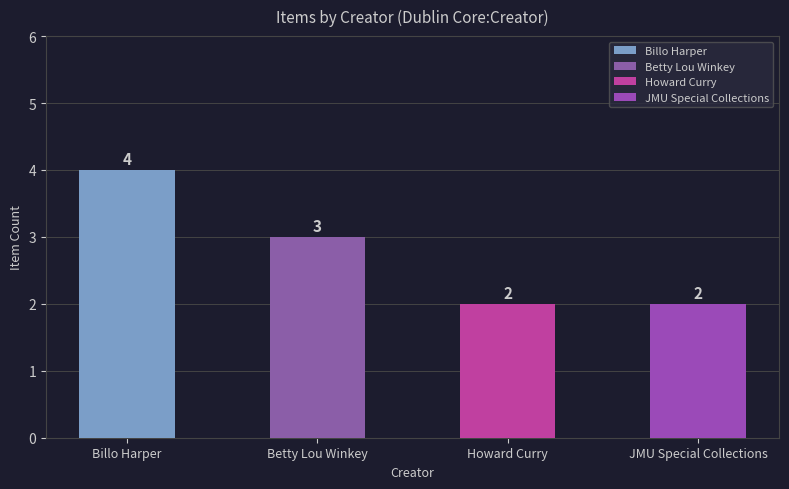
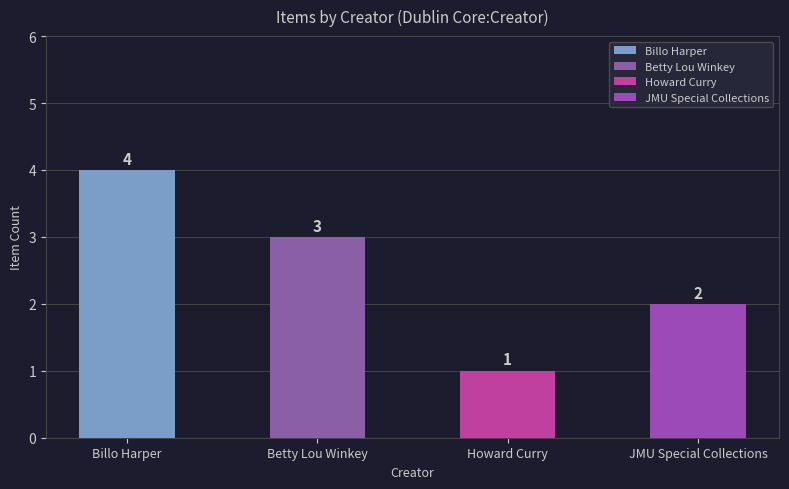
  {
    "Billo Harper": 4,
    "Betty Lou Winkey": 3,
-   "Howard Curry": 2,
+   "Howard Curry": 1,
    "JMU Special Collections": 2
  }
